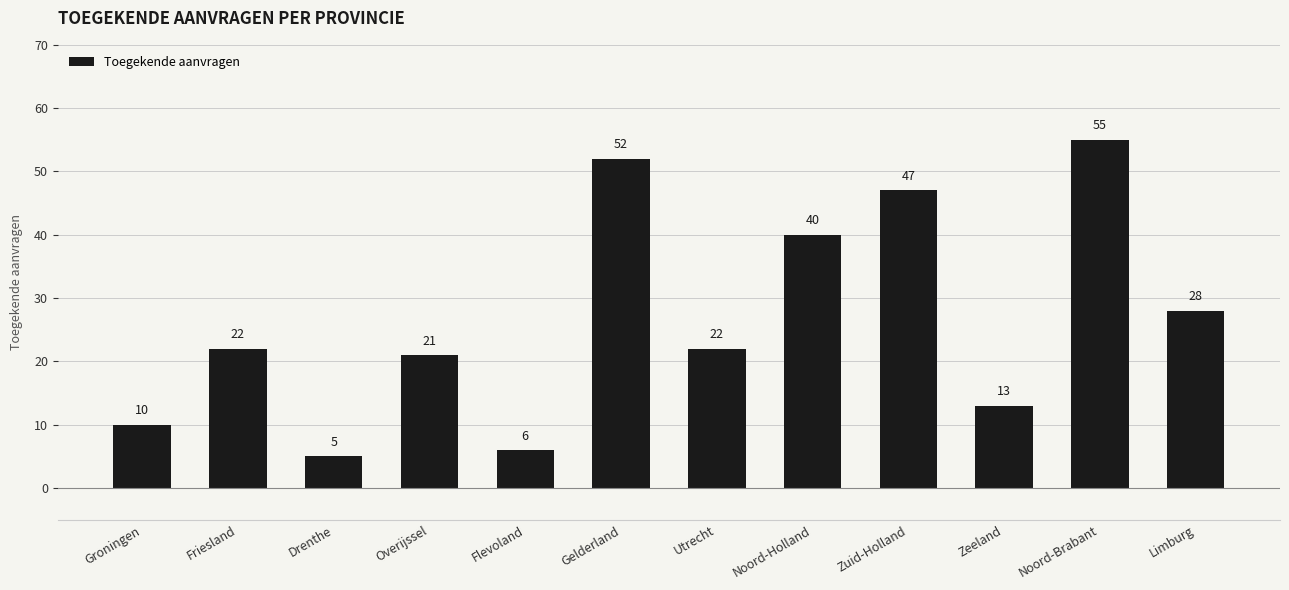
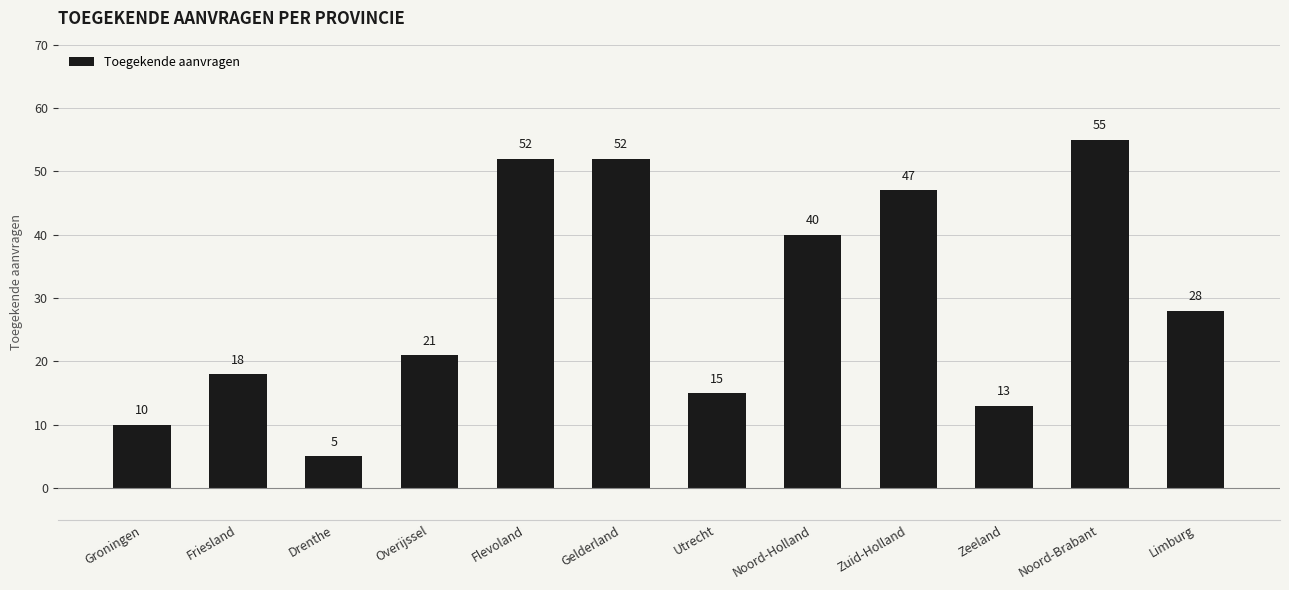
  {
    "Groningen": 10,
-   "Friesland": 22,
+   "Friesland": 18,
    "Drenthe": 5,
    "Overijssel": 21,
-   "Flevoland": 6,
+   "Flevoland": 52,
    "Gelderland": 52,
-   "Utrecht": 22,
+   "Utrecht": 15,
    "Noord-Holland": 40,
    "Zuid-Holland": 47,
    "Zeeland": 13,
    "Noord-Brabant": 55,
    "Limburg": 28
  }
